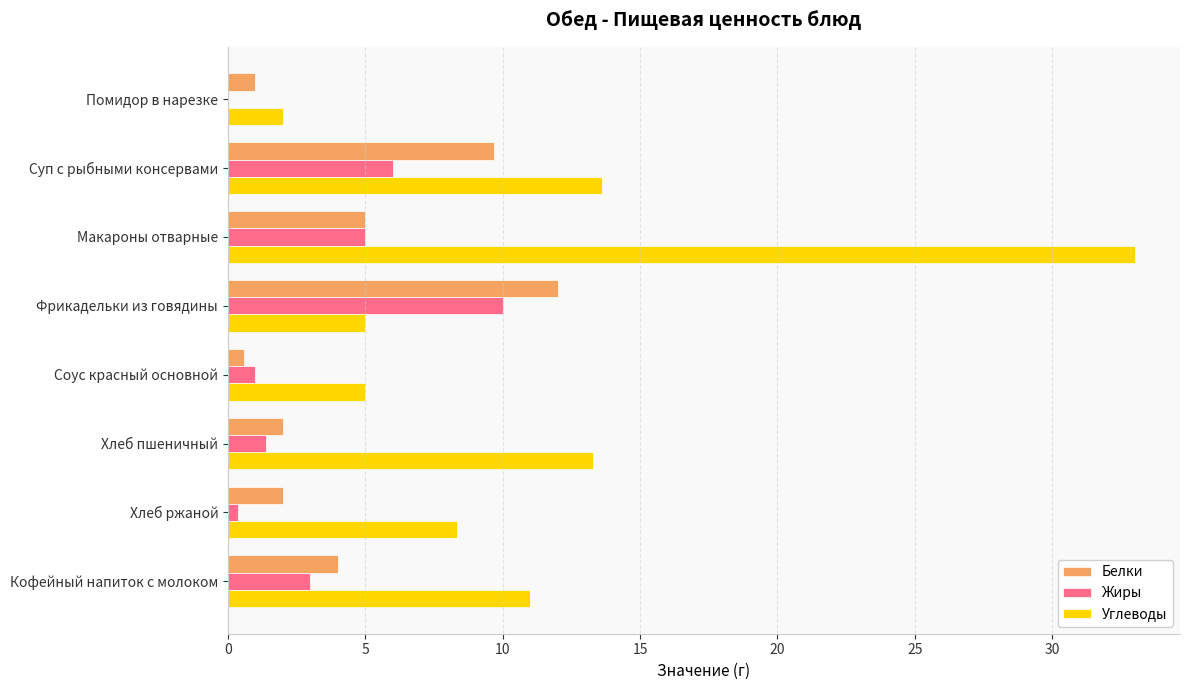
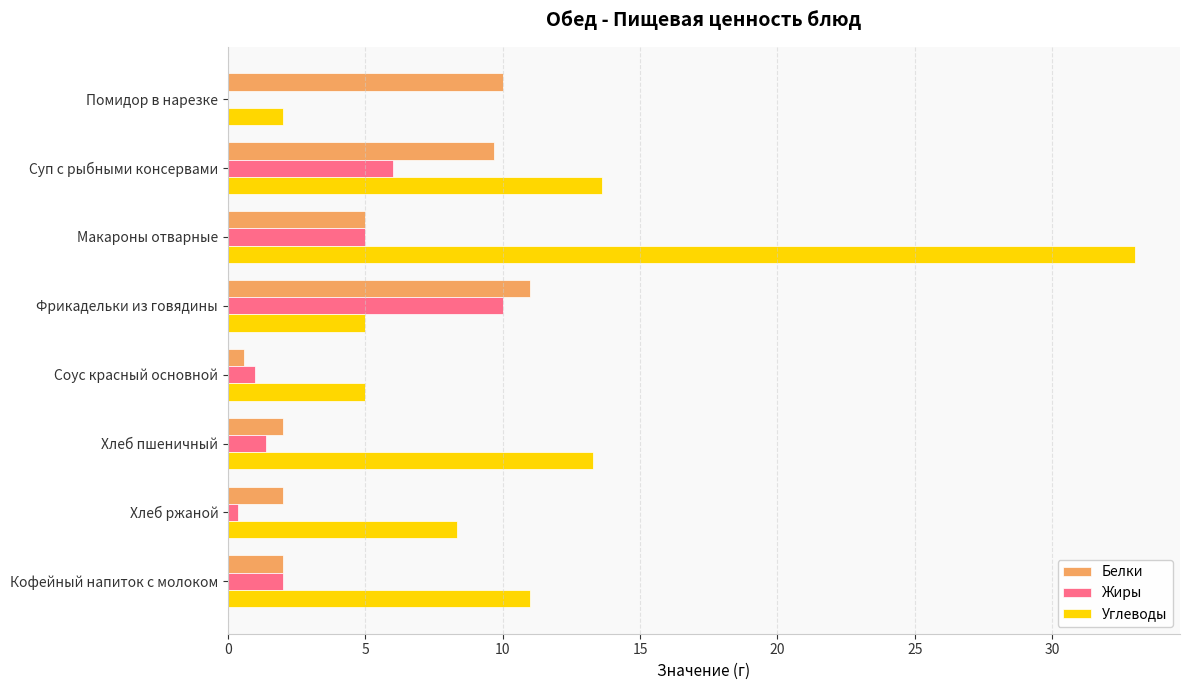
  {
    "Белки": {
-     "Помидор в нарезке": 1,
+     "Помидор в нарезке": 10,
      "Суп с рыбными консервами": 9.7,
      "Макароны отварные": 5,
-     "Фрикадельки из говядины": 12,
+     "Фрикадельки из говядины": 11,
      "Соус красный основной": 0.6,
      "Хлеб пшеничный": 2,
      "Хлеб ржаной": 2,
-     "Кофейный напиток с молоком": 4
+     "Кофейный напиток с молоком": 2
    },
    "Жиры": {
      "Помидор в нарезке": 0,
      "Суп с рыбными консервами": 6,
      "Макароны отварные": 5,
      "Фрикадельки из говядины": 10,
      "Соус красный основной": 1,
      "Хлеб пшеничный": 1.4,
      "Хлеб ржаной": 0.4,
-     "Кофейный напиток с молоком": 3
+     "Кофейный напиток с молоком": 2
    },
    "Углеводы": {
      "Помидор в нарезке": 2,
      "Суп с рыбными консервами": 13.6,
      "Макароны отварные": 33,
      "Фрикадельки из говядины": 5,
      "Соус красный основной": 5,
      "Хлеб пшеничный": 13.3,
      "Хлеб ржаной": 8.3,
      "Кофейный напиток с молоком": 11
    }
  }
